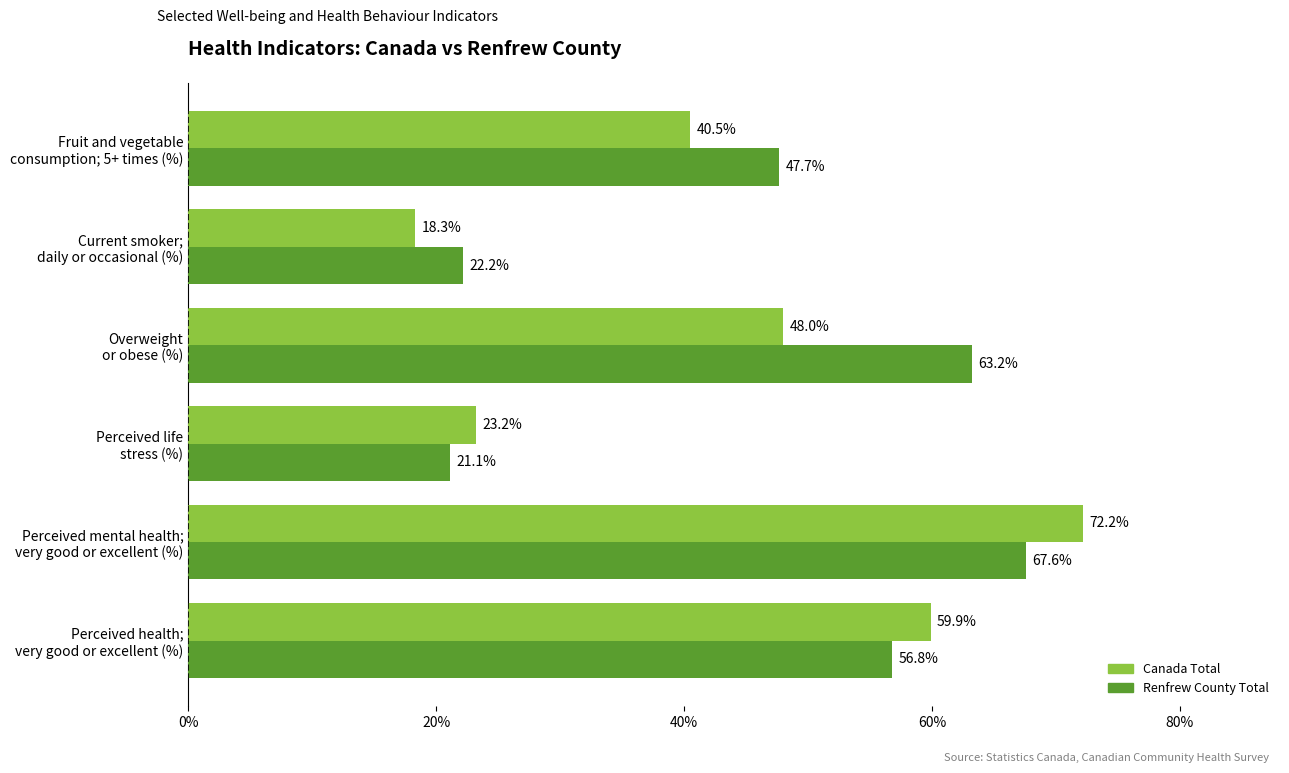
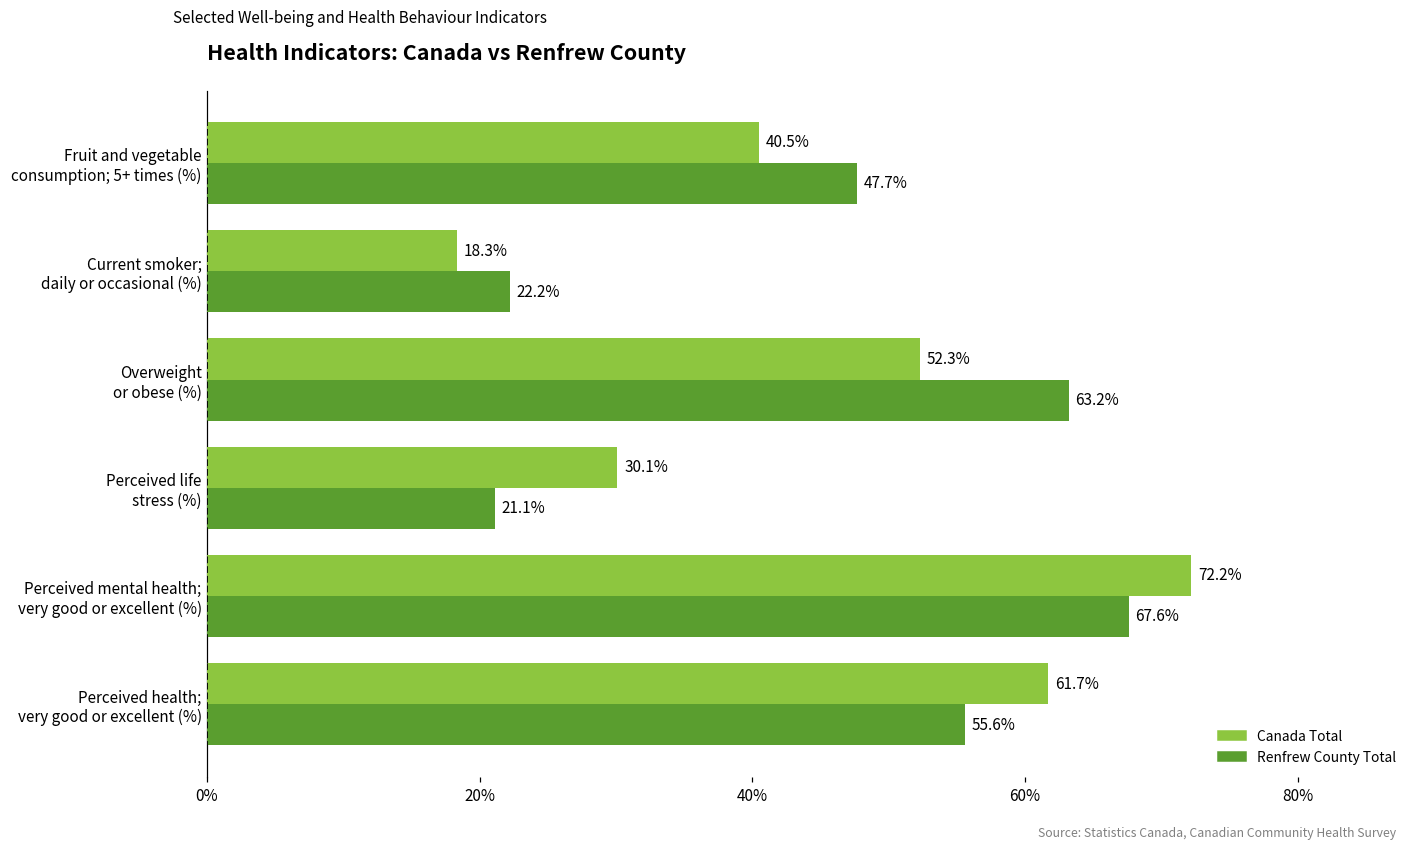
  {
    "Canada Total": {
      "Fruit and vegetable consumption; 5+ times (%)": "40.5%",
      "Current smoker; daily or occasional (%)": "18.3%",
-     "Overweight or obese (%)": "48.0%",
-     "Perceived life stress (%)": "23.2%",
+     "Overweight or obese (%)": "52.3%",
+     "Perceived life stress (%)": "30.1%",
      "Perceived mental health; very good or excellent (%)": "72.2%",
-     "Perceived health; very good or excellent (%)": "59.9%"
+     "Perceived health; very good or excellent (%)": "61.7%"
    },
    "Renfrew County Total": {
      "Fruit and vegetable consumption; 5+ times (%)": "47.7%",
      "Current smoker; daily or occasional (%)": "22.2%",
      "Overweight or obese (%)": "63.2%",
      "Perceived life stress (%)": "21.1%",
      "Perceived mental health; very good or excellent (%)": "67.6%",
-     "Perceived health; very good or excellent (%)": "56.8%"
+     "Perceived health; very good or excellent (%)": "55.6%"
    }
  }
